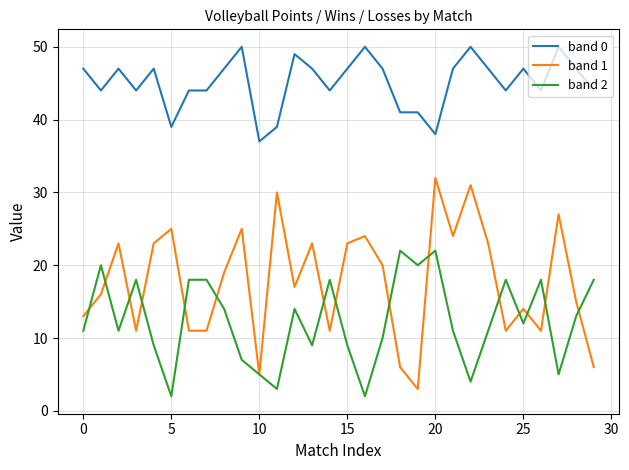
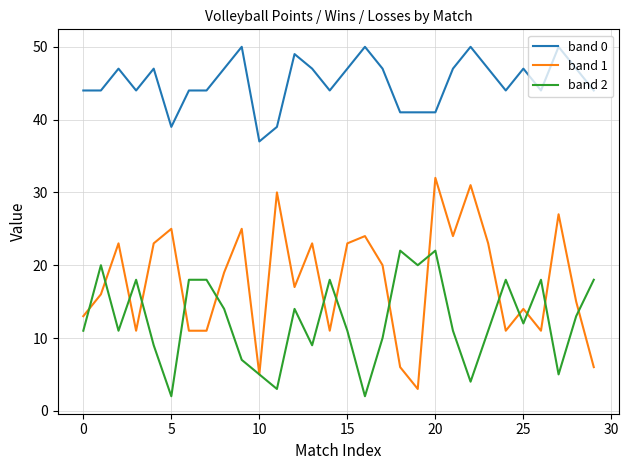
  {
    "band 0": {
-     "0": 47,
+     "0": 44,
      "5": 39,
      "10": 37,
      "15": 47,
-     "20": 38,
+     "20": 41,
      "25": 47
    },
    "band 1": {
      "0": 13,
      "5": 25,
      "15": 23,
      "20": 32,
      "25": 14
    },
    "band 2": {
      "0": 11,
      "5": 2,
-     "15": 9,
+     "15": 11,
      "20": 22,
      "25": 12
    }
  }
